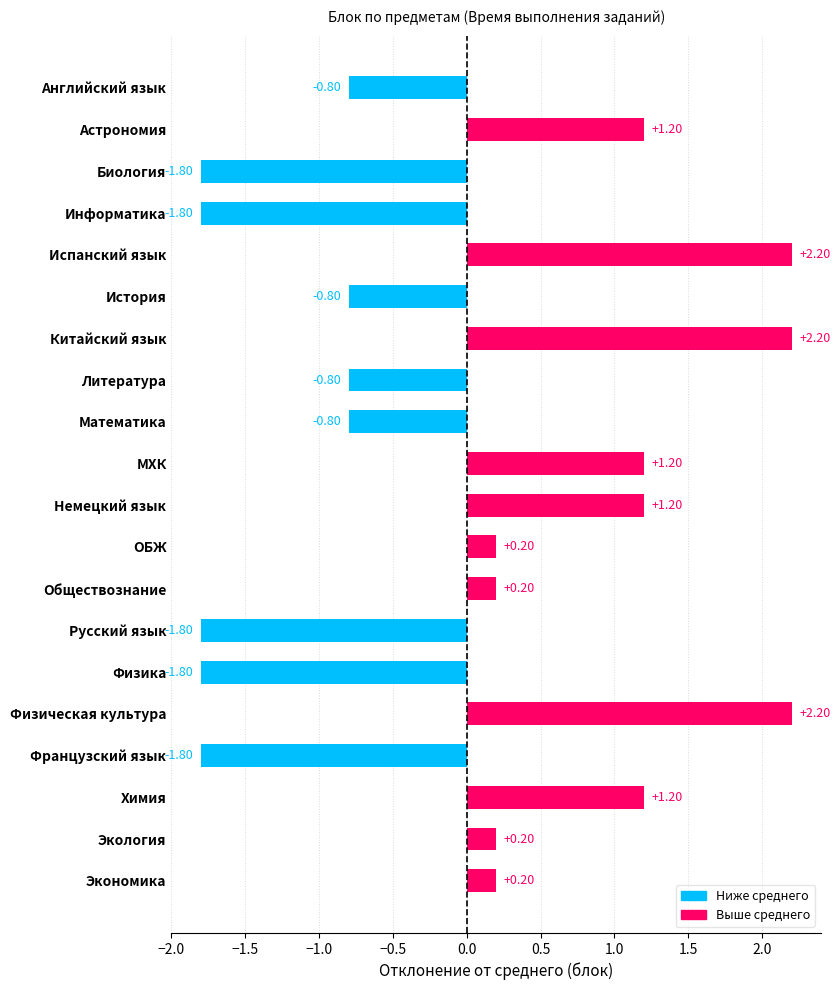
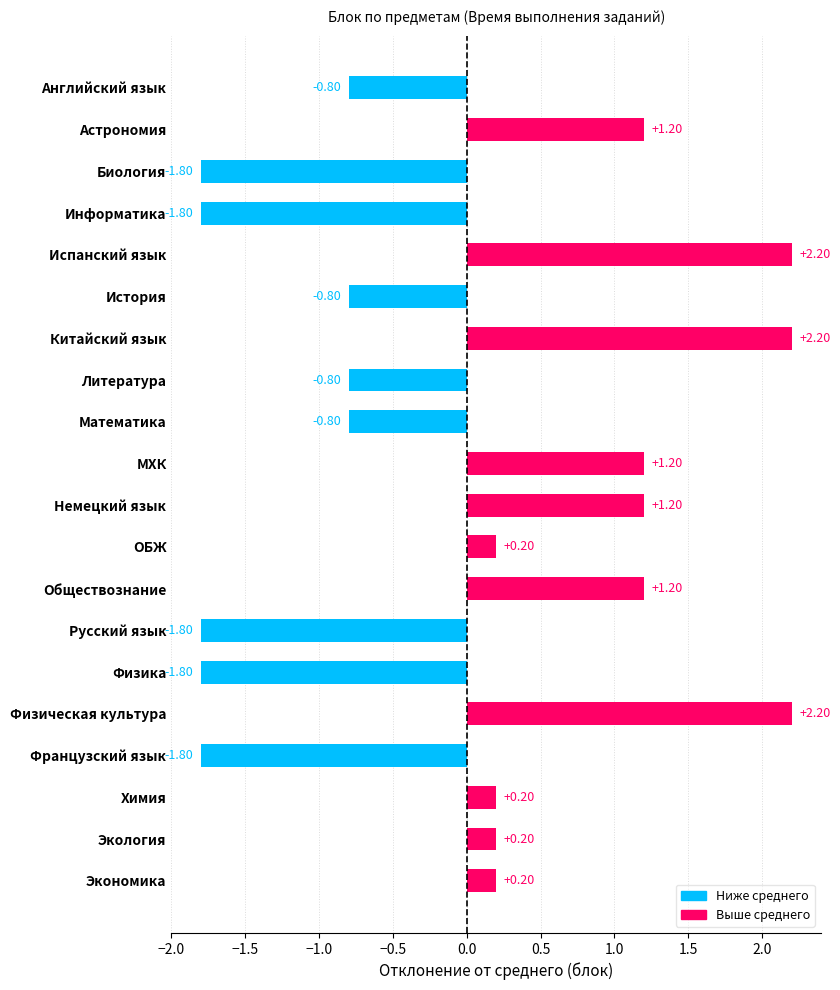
  {
    "Английский язык": "-0.80",
    "Астрономия": "+1.20",
    "Биология": "-1.80",
    "Информатика": "-1.80",
    "Испанский язык": "+2.20",
    "История": "-0.80",
    "Китайский язык": "+2.20",
    "Литература": "-0.80",
    "Математика": "-0.80",
    "МХК": "+1.20",
    "Немецкий язык": "+1.20",
    "ОБЖ": "+0.20",
-   "Обществознание": "+0.20",
+   "Обществознание": "+1.20",
    "Русский язык": "-1.80",
    "Физика": "-1.80",
    "Физическая культура": "+2.20",
    "Французский язык": "-1.80",
-   "Химия": "+1.20",
+   "Химия": "+0.20",
    "Экология": "+0.20",
    "Экономика": "+0.20"
  }
